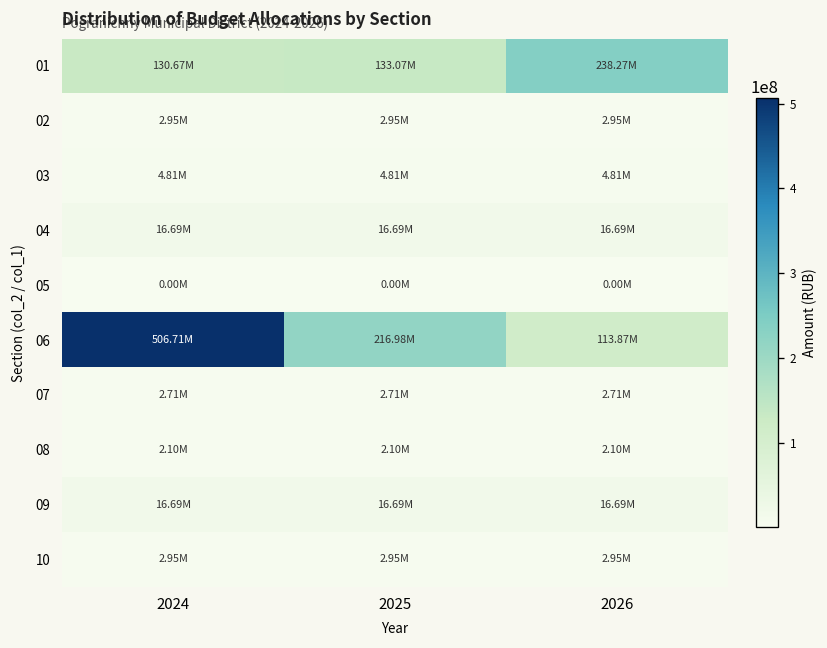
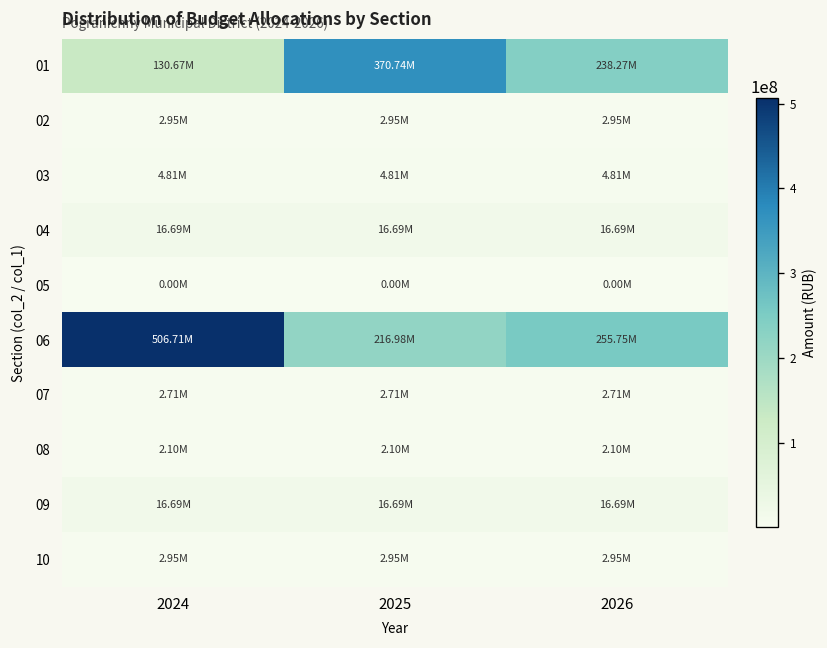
  {
    "01": {
      "2024": "130.67M",
-     "2025": "133.07M",
+     "2025": "370.74M",
      "2026": "238.27M"
    },
    "02": {
      "2024": "2.95M",
      "2025": "2.95M",
      "2026": "2.95M"
    },
    "03": {
      "2024": "4.81M",
      "2025": "4.81M",
      "2026": "4.81M"
    },
    "04": {
      "2024": "16.69M",
      "2025": "16.69M",
      "2026": "16.69M"
    },
    "05": {
      "2024": "0.00M",
      "2025": "0.00M",
      "2026": "0.00M"
    },
    "06": {
      "2024": "506.71M",
      "2025": "216.98M",
-     "2026": "113.87M"
+     "2026": "255.75M"
    },
    "07": {
      "2024": "2.71M",
      "2025": "2.71M",
      "2026": "2.71M"
    },
    "08": {
      "2024": "2.10M",
      "2025": "2.10M",
      "2026": "2.10M"
    },
    "09": {
      "2024": "16.69M",
      "2025": "16.69M",
      "2026": "16.69M"
    },
    "10": {
      "2024": "2.95M",
      "2025": "2.95M",
      "2026": "2.95M"
    }
  }
